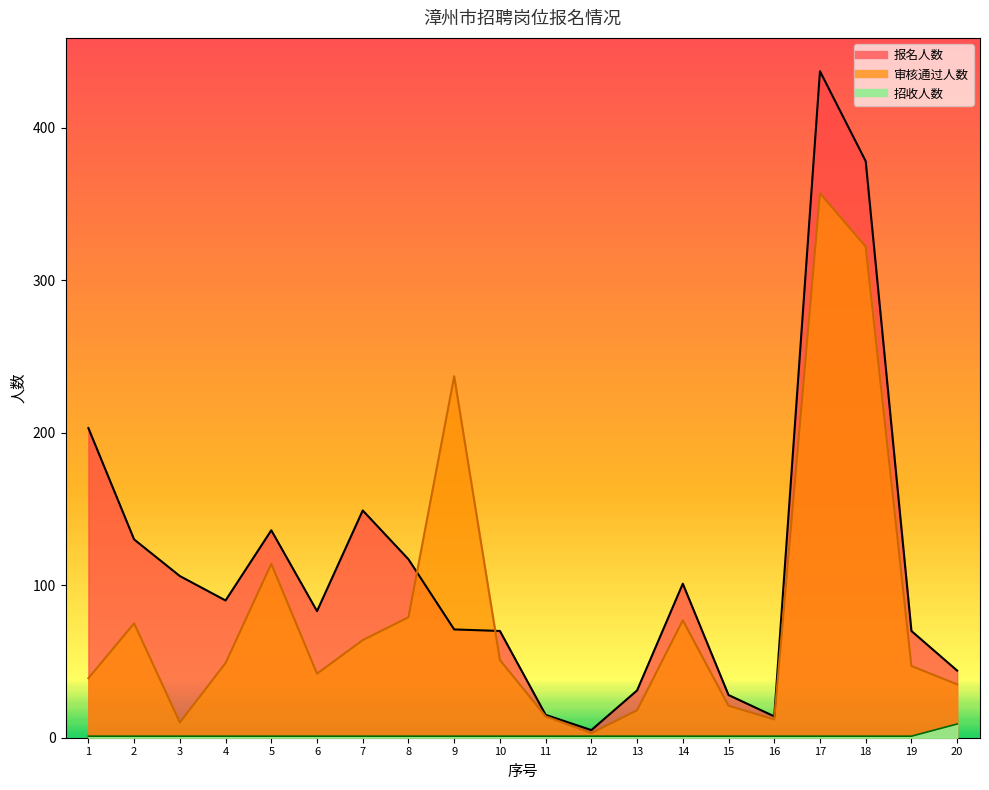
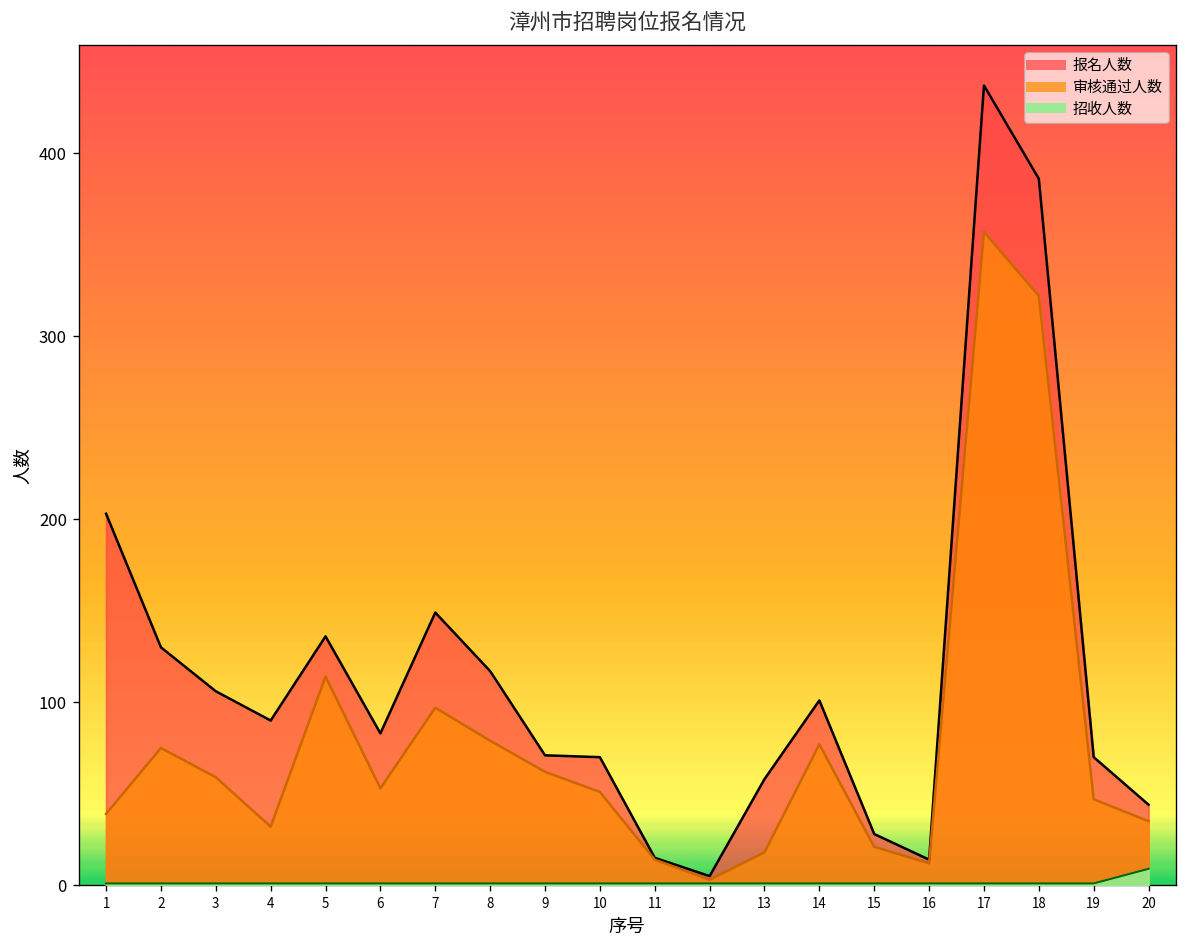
  {
    "报名人数": {
      "1": 203,
      "2": 130,
      "3": 106,
      "4": 90,
      "5": 136,
      "6": 83,
      "7": 149,
      "8": 117,
      "9": 71,
      "10": 70,
      "12": 5,
-     "13": 31,
+     "13": 58,
      "14": 101,
      "15": 28,
      "16": 14,
      "17": 437,
-     "18": 378,
+     "18": 386,
      "19": 70,
      "20": 44
    },
    "审核通过人数": {
      "1": 39,
      "2": 75,
-     "3": 10,
-     "4": 49,
+     "3": 59,
+     "4": 32,
      "5": 114,
-     "6": 42,
-     "7": 64,
+     "6": 53,
+     "7": 97,
      "8": 79,
-     "9": 237,
+     "9": 62,
      "10": 51,
      "12": 3,
      "13": 18,
      "14": 77,
      "15": 21,
      "16": 12,
      "17": 357,
      "18": 322,
      "19": 47,
      "20": 35
    },
    "招收人数": {
      "1": 1,
      "2": 1,
      "3": 1,
      "4": 1,
      "5": 1,
      "6": 1,
      "7": 1,
      "8": 1,
      "9": 1,
      "10": 1,
      "11": 1,
      "12": 1,
      "13": 1,
      "14": 1,
      "15": 1,
      "16": 1,
      "17": 1,
      "18": 1,
      "19": 1,
      "20": 9
    }
  }
